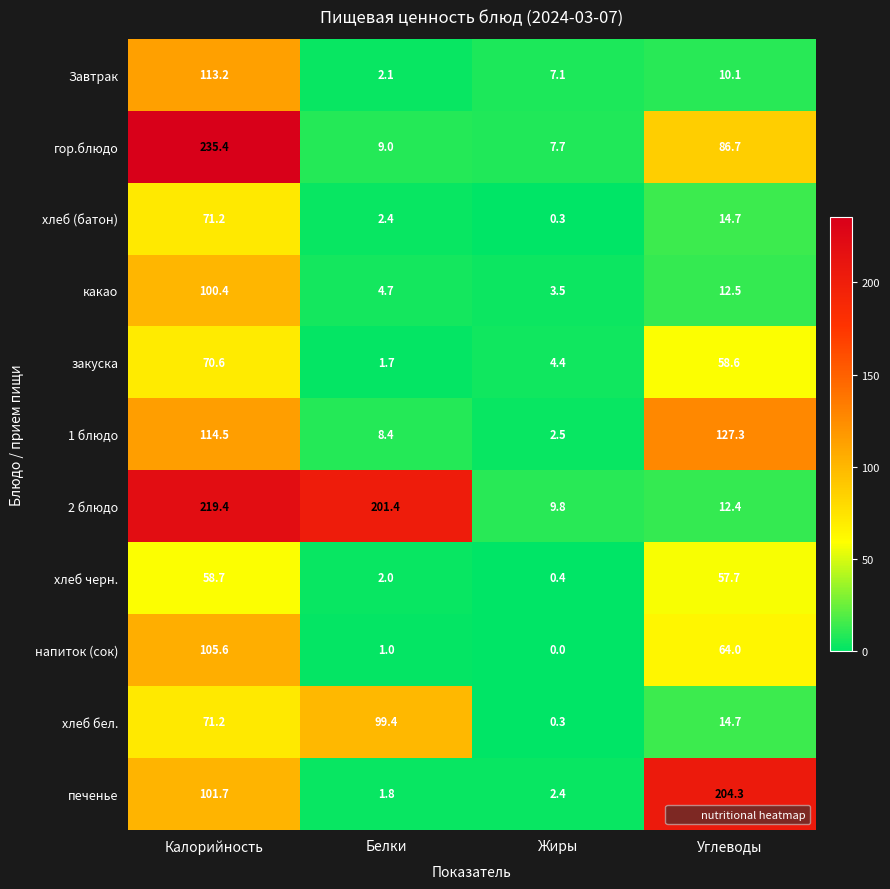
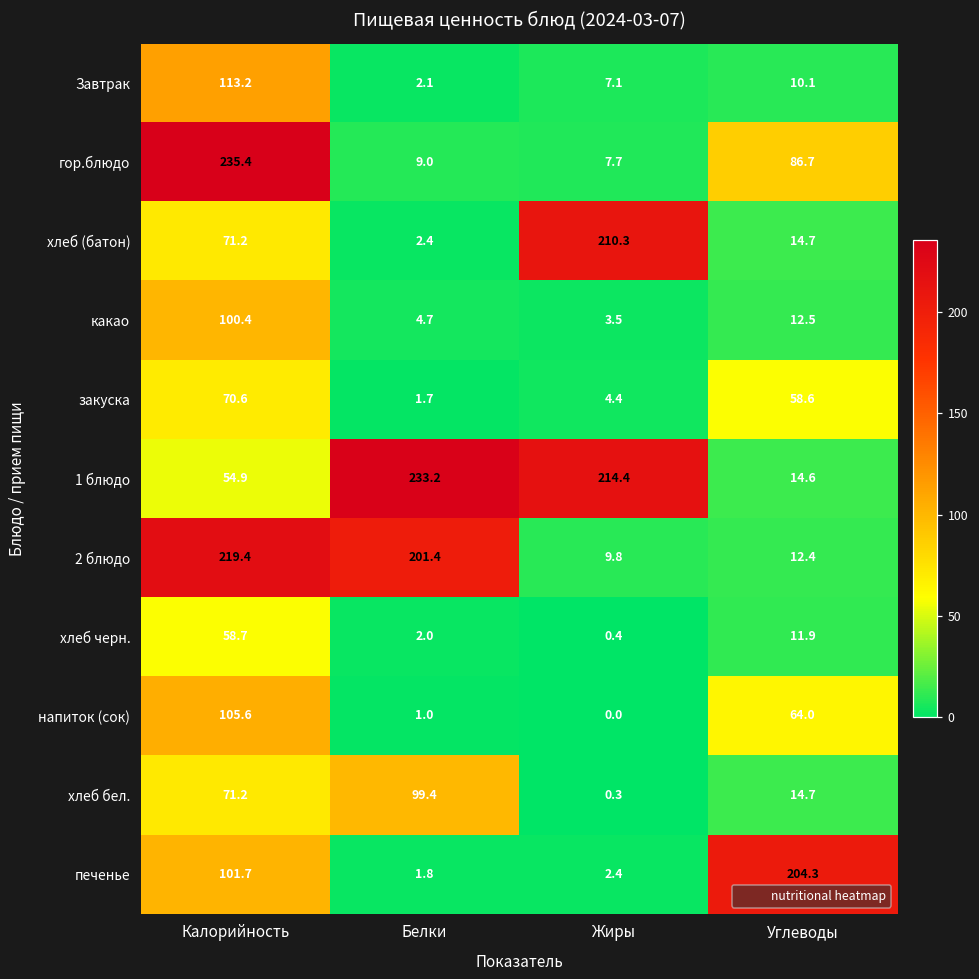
  {
    "Завтрак": {
      "Калорийность": 113.2,
      "Белки": 2.1,
      "Жиры": 7.1,
      "Углеводы": 10.1
    },
    "гор.блюдо": {
      "Калорийность": 235.4,
      "Белки": 9.0,
      "Жиры": 7.7,
      "Углеводы": 86.7
    },
    "хлеб (батон)": {
      "Калорийность": 71.2,
      "Белки": 2.4,
-     "Жиры": 0.3,
+     "Жиры": 210.3,
      "Углеводы": 14.7
    },
    "какао": {
      "Калорийность": 100.4,
      "Белки": 4.7,
      "Жиры": 3.5,
      "Углеводы": 12.5
    },
    "закуска": {
      "Калорийность": 70.6,
      "Белки": 1.7,
      "Жиры": 4.4,
      "Углеводы": 58.6
    },
    "1 блюдо": {
-     "Калорийность": 114.5,
-     "Белки": 8.4,
-     "Жиры": 2.5,
-     "Углеводы": 127.3
+     "Калорийность": 54.9,
+     "Белки": 233.2,
+     "Жиры": 214.4,
+     "Углеводы": 14.6
    },
    "2 блюдо": {
      "Калорийность": 219.4,
      "Белки": 201.4,
      "Жиры": 9.8,
      "Углеводы": 12.4
    },
    "хлеб черн.": {
      "Калорийность": 58.7,
      "Белки": 2.0,
      "Жиры": 0.4,
-     "Углеводы": 57.7
+     "Углеводы": 11.9
    },
    "напиток (сок)": {
      "Калорийность": 105.6,
      "Белки": 1.0,
      "Жиры": 0.0,
      "Углеводы": 64.0
    },
    "хлеб бел.": {
      "Калорийность": 71.2,
      "Белки": 99.4,
      "Жиры": 0.3,
      "Углеводы": 14.7
    },
    "печенье": {
      "Калорийность": 101.7,
      "Белки": 1.8,
      "Жиры": 2.4,
      "Углеводы": 204.3
    }
  }
